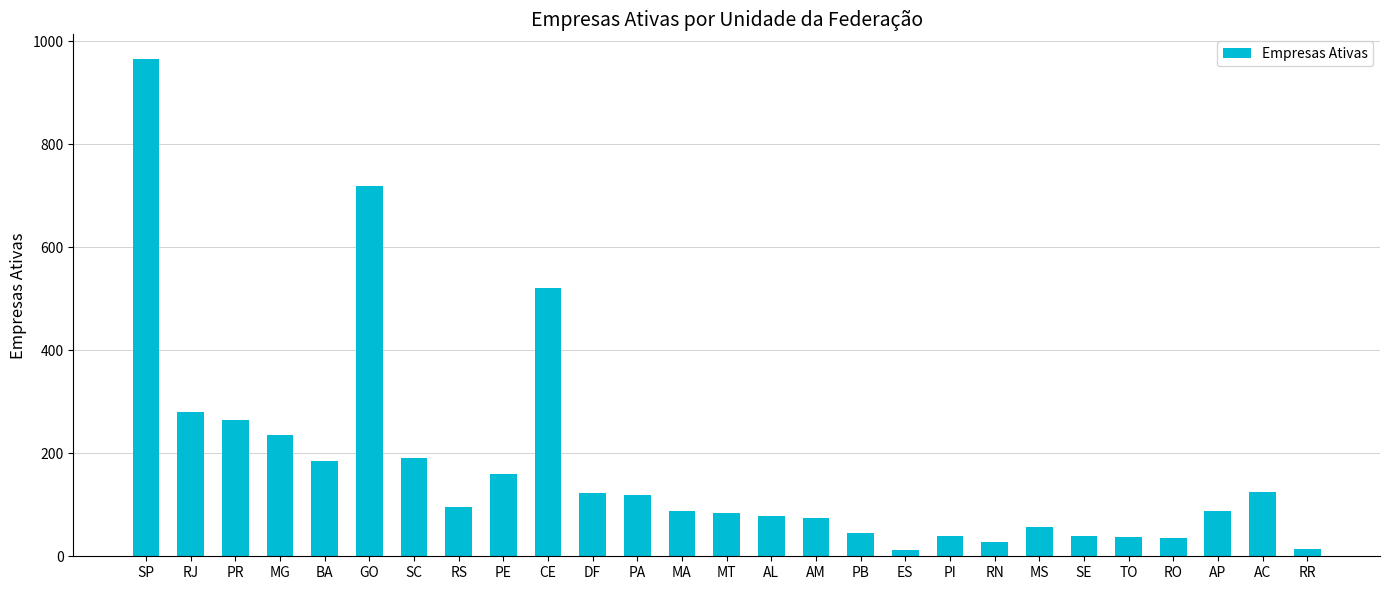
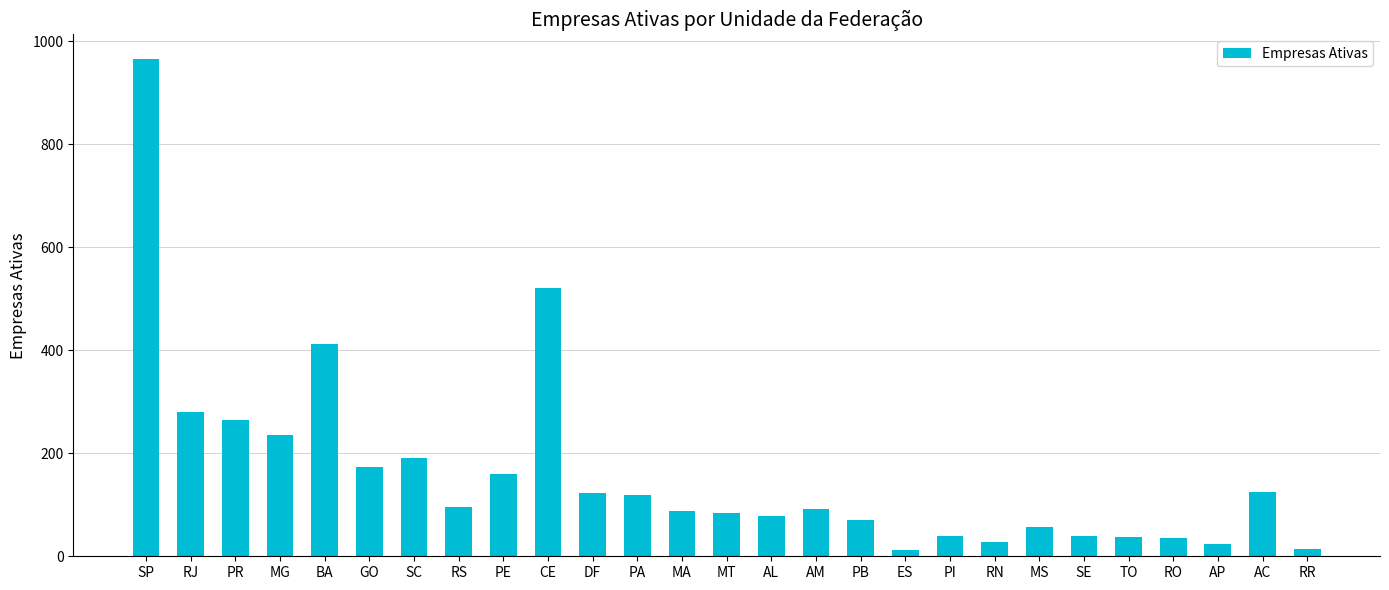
  {
    "SP": 970,
    "RJ": 280,
    "PR": 260,
    "MG": 240,
-   "BA": 180,
-   "GO": 720,
+   "BA": 410,
+   "GO": 170,
    "SC": 190,
    "RS": 100,
    "PE": 160,
    "CE": 520,
    "DF": 120,
    "PA": 120,
    "MA": 90,
    "MT": 80,
    "AL": 80,
-   "AM": 80,
-   "PB": 50,
+   "AM": 90,
+   "PB": 70,
    "ES": 10,
    "PI": 40,
    "RN": 30,
    "MS": 60,
    "SE": 40,
    "TO": 40,
    "RO": 40,
-   "AP": 90,
+   "AP": 20,
    "AC": 120,
    "RR": 10
  }
